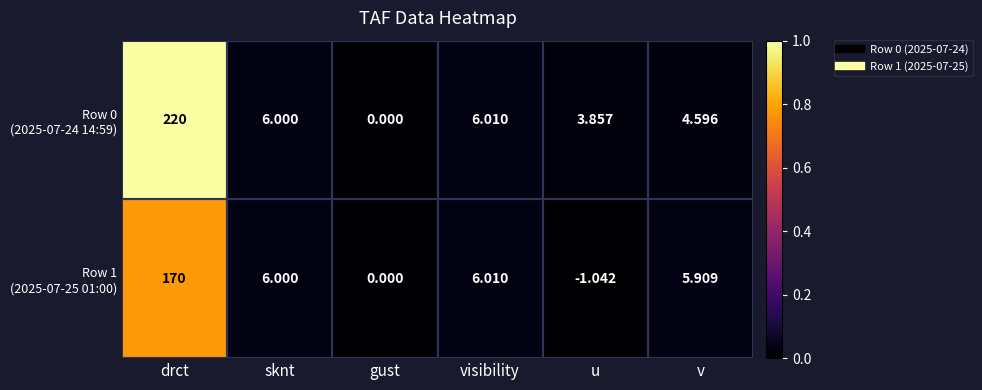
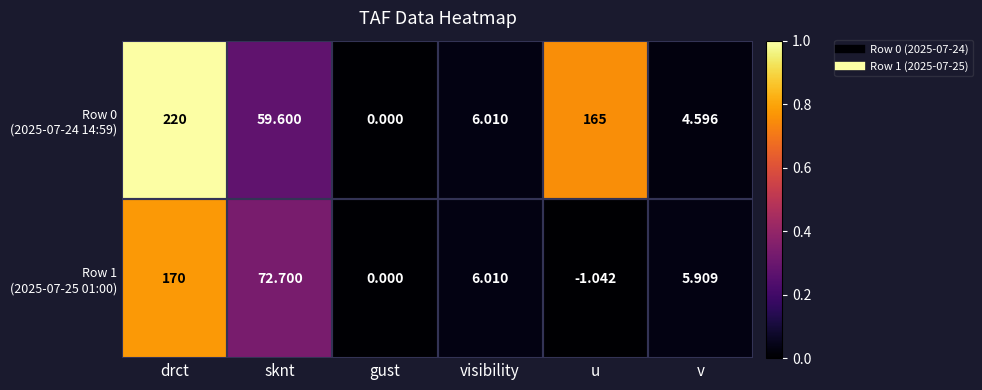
  {
    "Row 0 (2025-07-24 14:59)": {
      "drct": 220,
-     "sknt": 6.000,
+     "sknt": 59.600,
      "gust": 0.000,
      "visibility": 6.010,
-     "u": 3.857,
+     "u": 165,
      "v": 4.596
    },
    "Row 1 (2025-07-25 01:00)": {
      "drct": 170,
-     "sknt": 6.000,
+     "sknt": 72.700,
      "gust": 0.000,
      "visibility": 6.010,
      "u": -1.042,
      "v": 5.909
    }
  }
